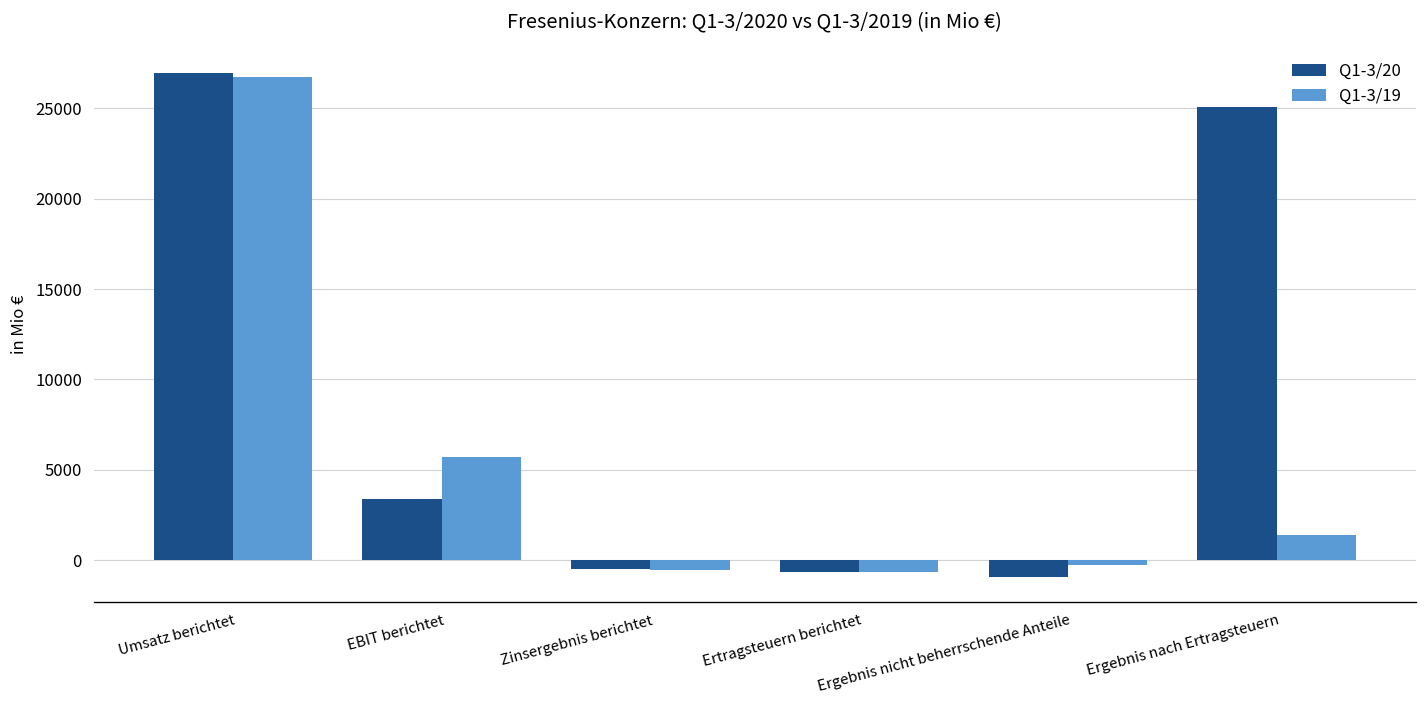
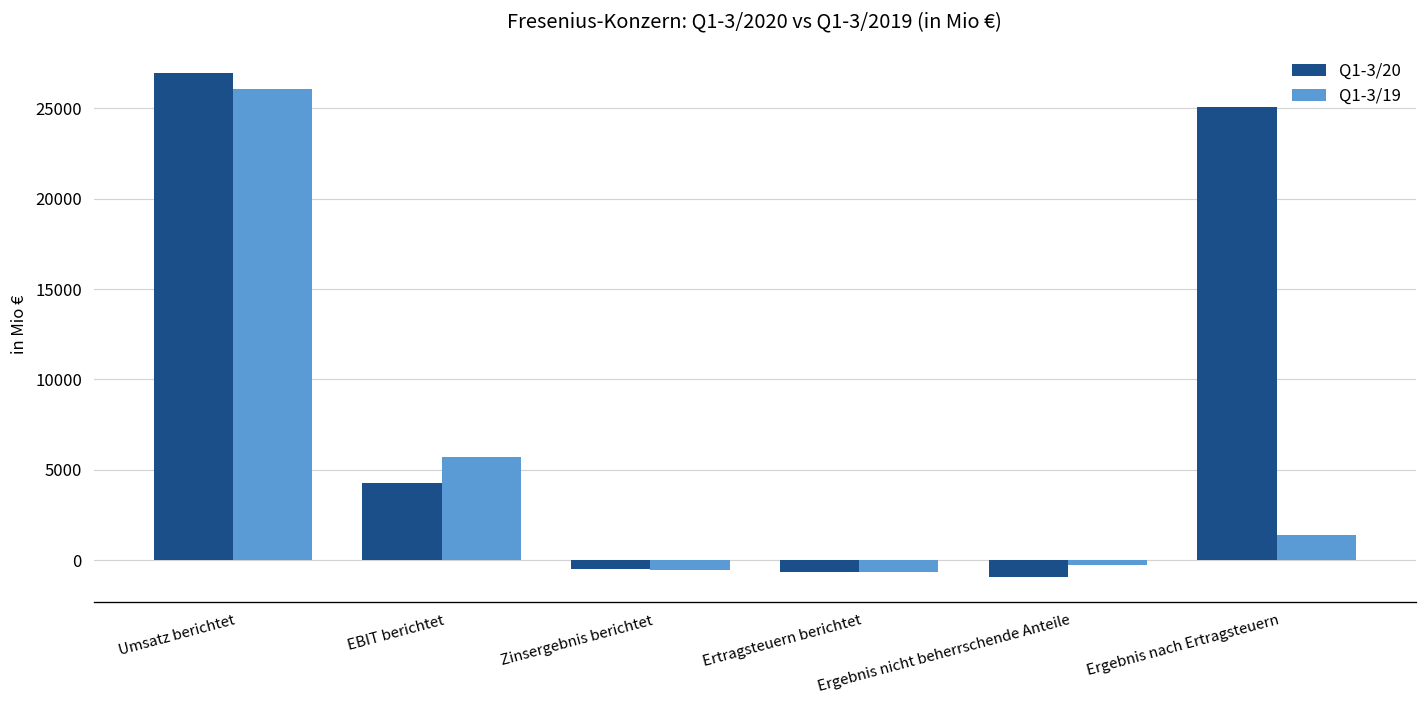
  {
    "Q1-3/20": {
      "Umsatz berichtet": 27000,
-     "EBIT berichtet": 3400,
+     "EBIT berichtet": 4300,
      "Zinsergebnis berichtet": -500,
      "Ertragsteuern berichtet": -600,
      "Ergebnis nicht beherrschende Anteile": -900,
      "Ergebnis nach Ertragsteuern": 25100
    },
    "Q1-3/19": {
-     "Umsatz berichtet": 26700,
+     "Umsatz berichtet": 26100,
      "EBIT berichtet": 5700,
      "Zinsergebnis berichtet": -500,
      "Ertragsteuern berichtet": -600,
      "Ergebnis nicht beherrschende Anteile": -300,
      "Ergebnis nach Ertragsteuern": 1400
    }
  }
